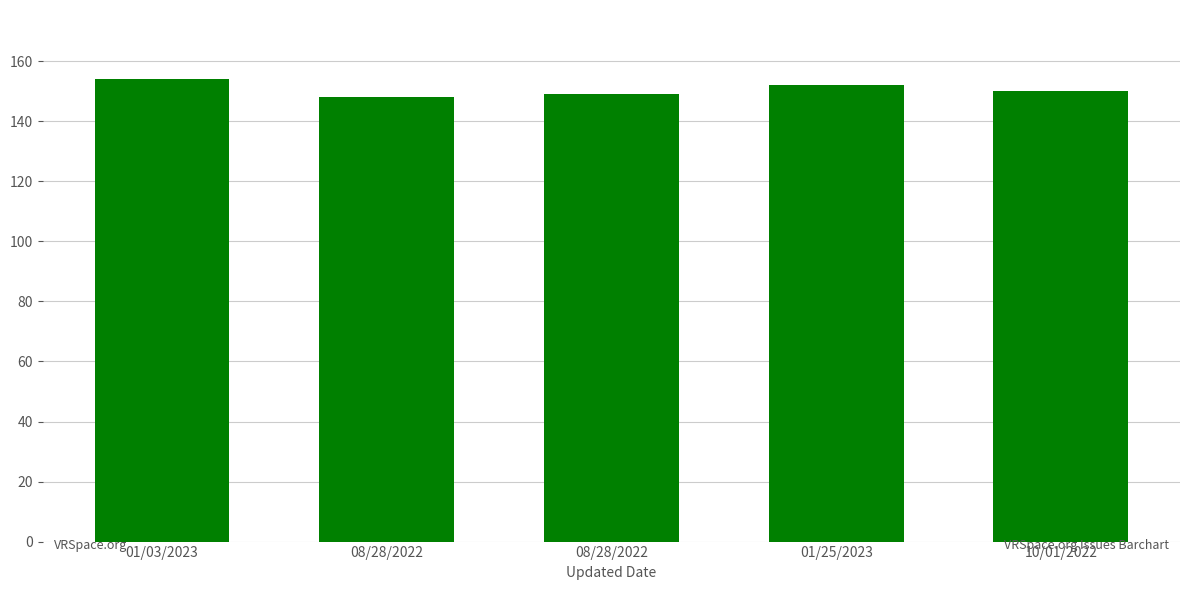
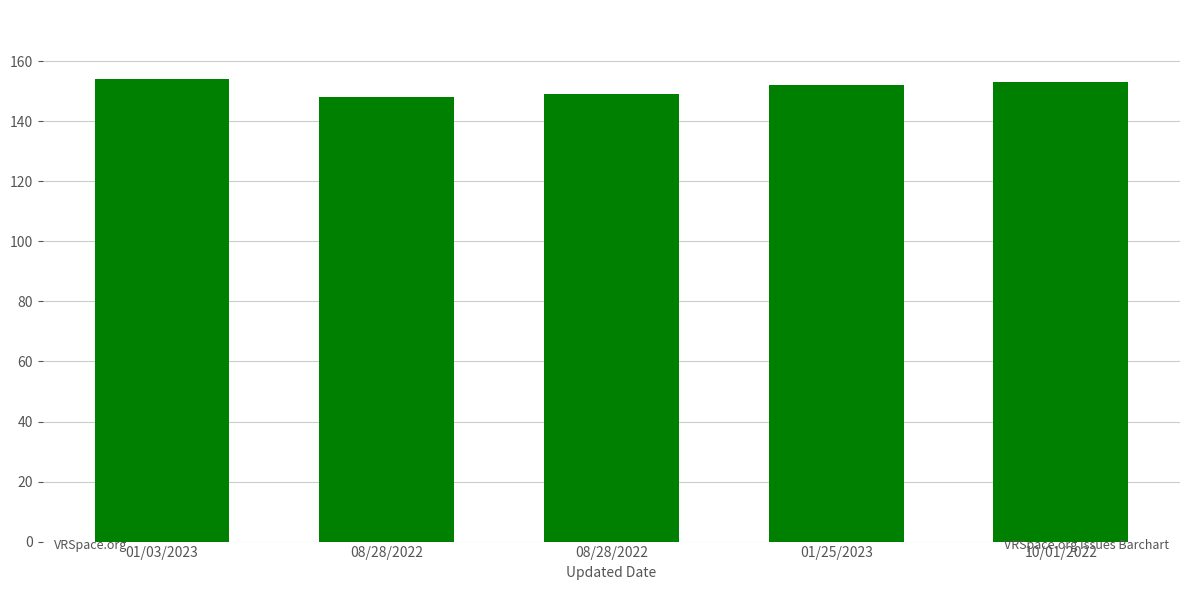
  {
    "01/03/2023": 154,
    "01/25/2023": 152,
-   "10/01/2022": 150
+   "10/01/2022": 153
  }
